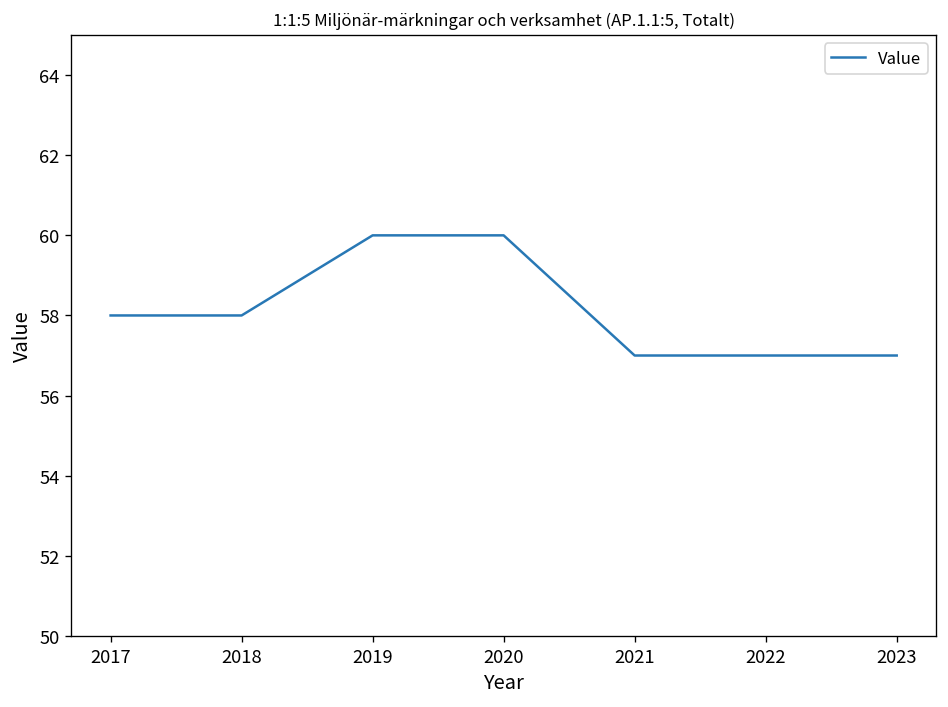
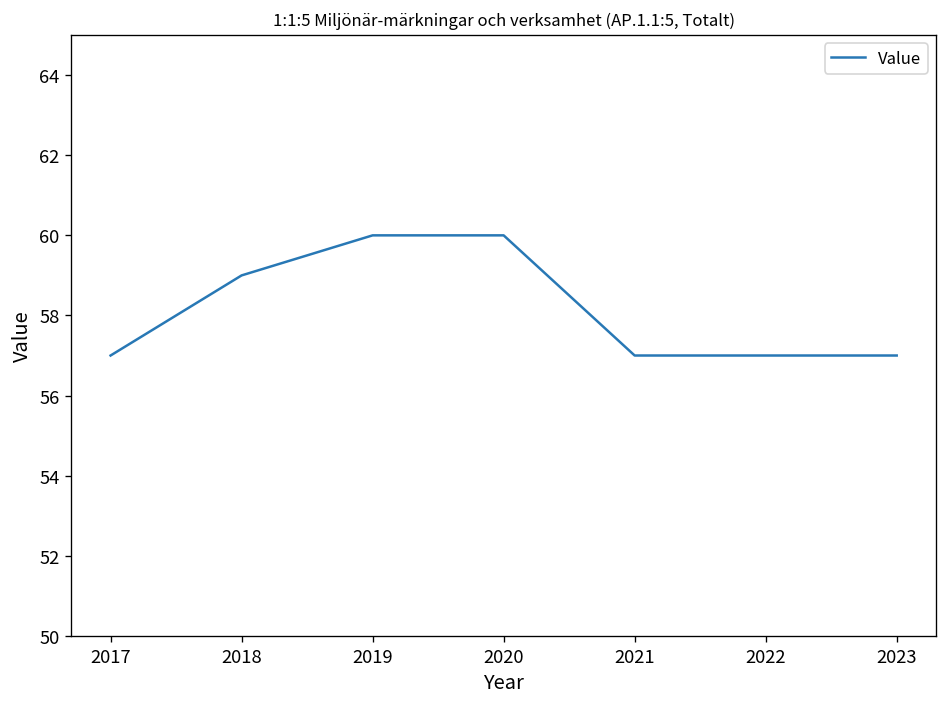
  {
-   "2017": 58,
-   "2018": 58,
+   "2017": 57,
+   "2018": 59,
    "2019": 60,
    "2020": 60,
    "2021": 57,
    "2022": 57,
    "2023": 57
  }
